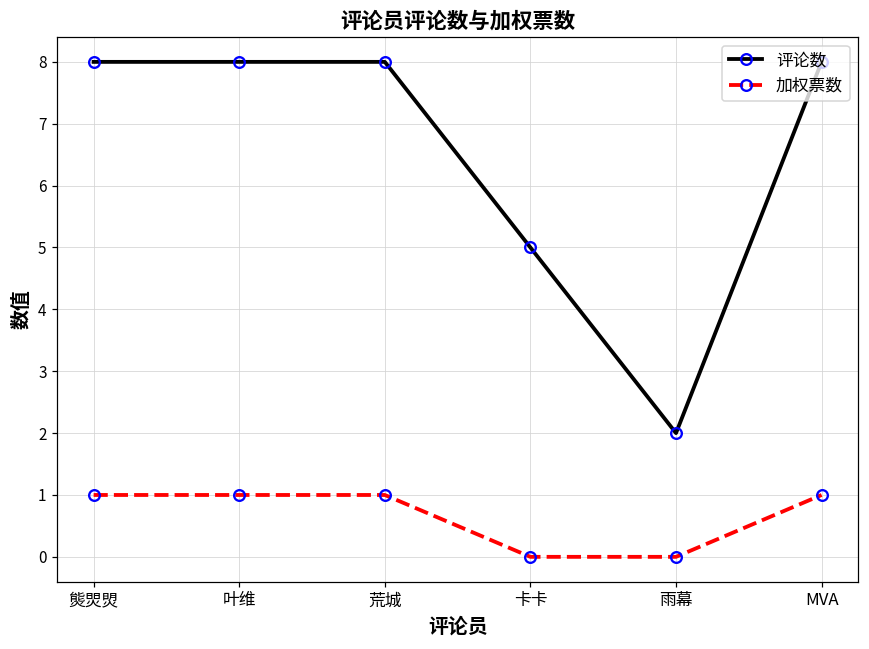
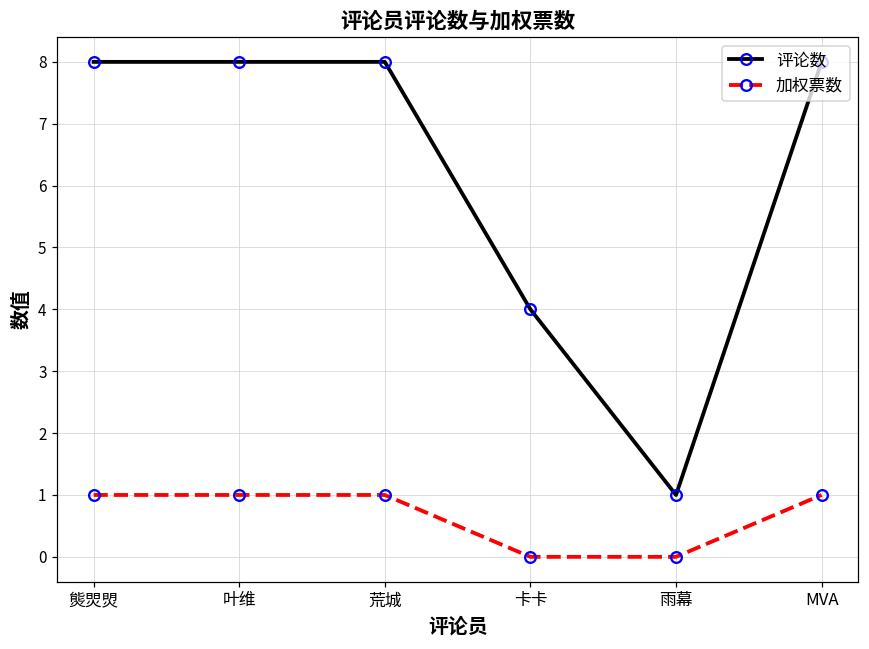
  {
    "评论数": {
      "熋焸焽": 8,
      "叶维": 8,
      "荒城": 8,
-     "卡卡": 5,
-     "雨幕": 2
+     "卡卡": 4,
+     "雨幕": 1
    },
    "加权票数": {
      "熋焸焽": 1,
      "叶维": 1,
      "荒城": 1,
      "卡卡": 0,
      "雨幕": 0,
      "MVA": 1
    }
  }
